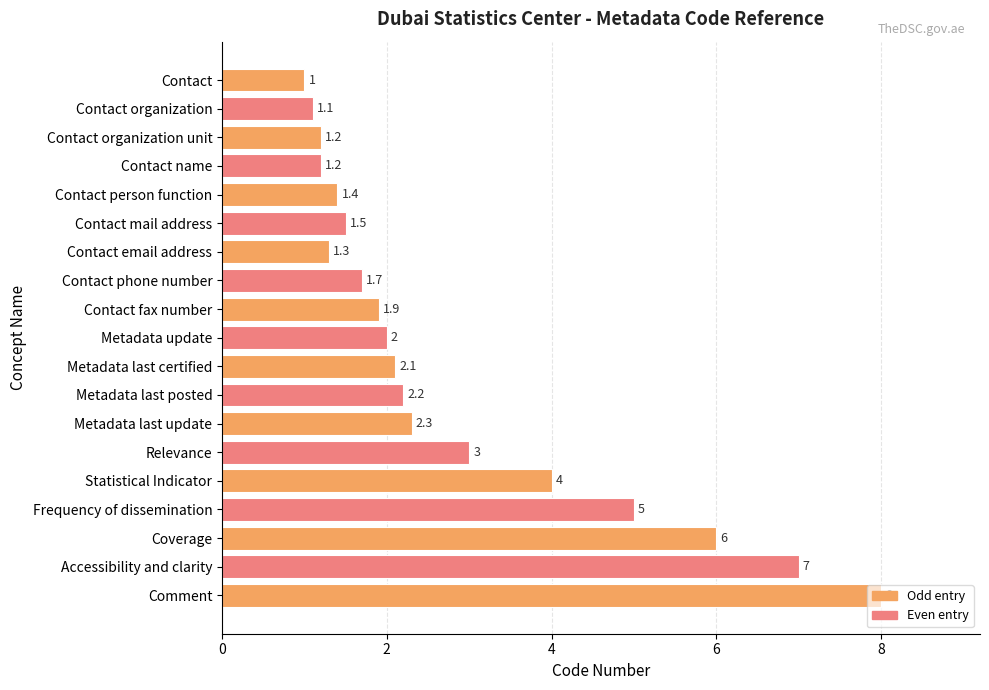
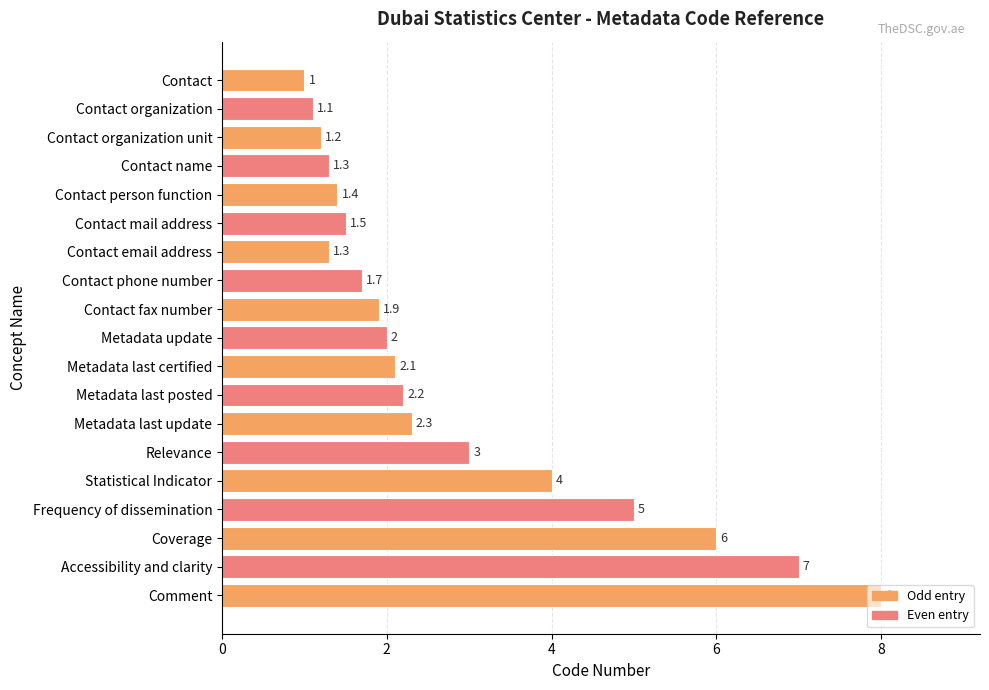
  {
    "Contact": 1,
    "Contact organization": 1.1,
    "Contact organization unit": 1.2,
-   "Contact name": 1.2,
+   "Contact name": 1.3,
    "Contact person function": 1.4,
    "Contact mail address": 1.5,
    "Contact email address": 1.3,
    "Contact phone number": 1.7,
    "Contact fax number": 1.9,
    "Metadata update": 2,
    "Metadata last certified": 2.1,
    "Metadata last posted": 2.2,
    "Metadata last update": 2.3,
    "Relevance": 3,
    "Statistical Indicator": 4,
    "Frequency of dissemination": 5,
    "Coverage": 6,
    "Accessibility and clarity": 7
  }
